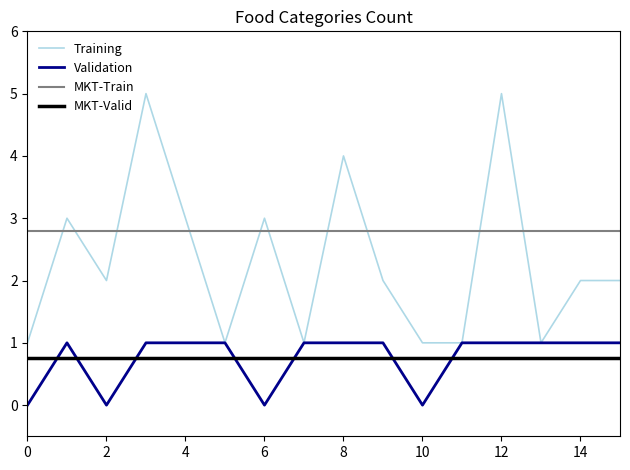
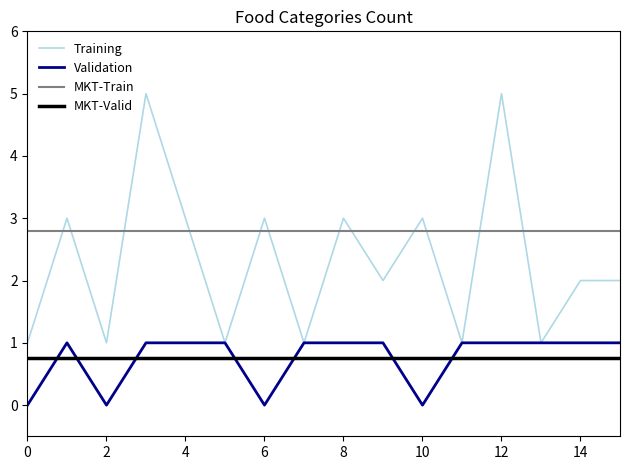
  {
    "Training": {
      "0": 1,
-     "2": 2,
+     "2": 1,
      "4": 3,
      "6": 3,
-     "8": 4,
-     "10": 1,
+     "8": 3,
+     "10": 3,
      "12": 5,
      "14": 2
    },
    "Validation": {
      "0": 0,
      "2": 0,
      "4": 1,
      "6": 0,
      "8": 1,
      "10": 0,
      "12": 1,
      "14": 1
    }
  }
